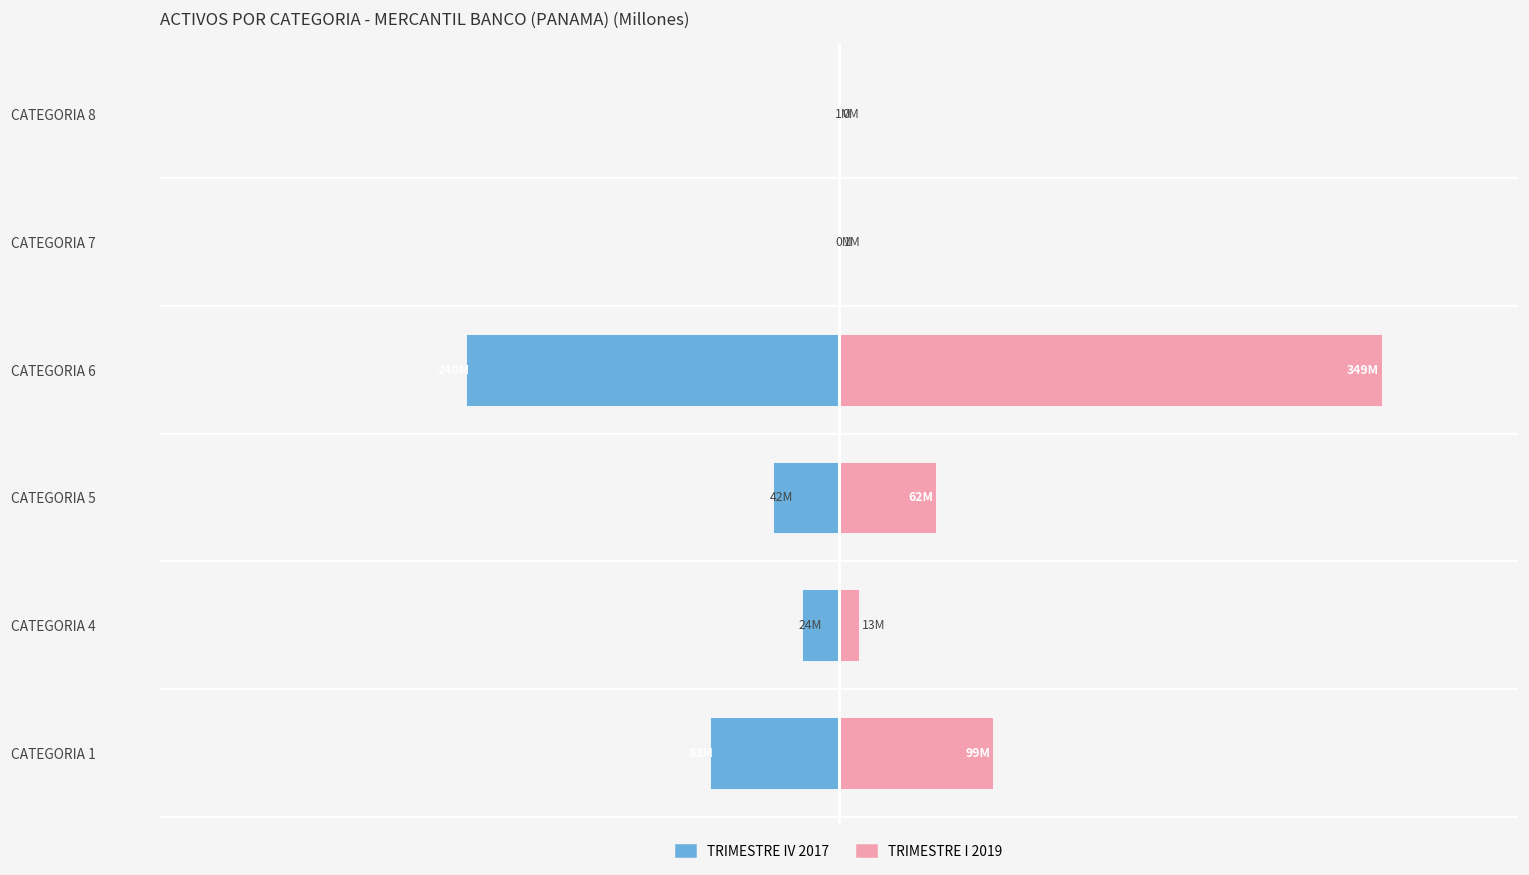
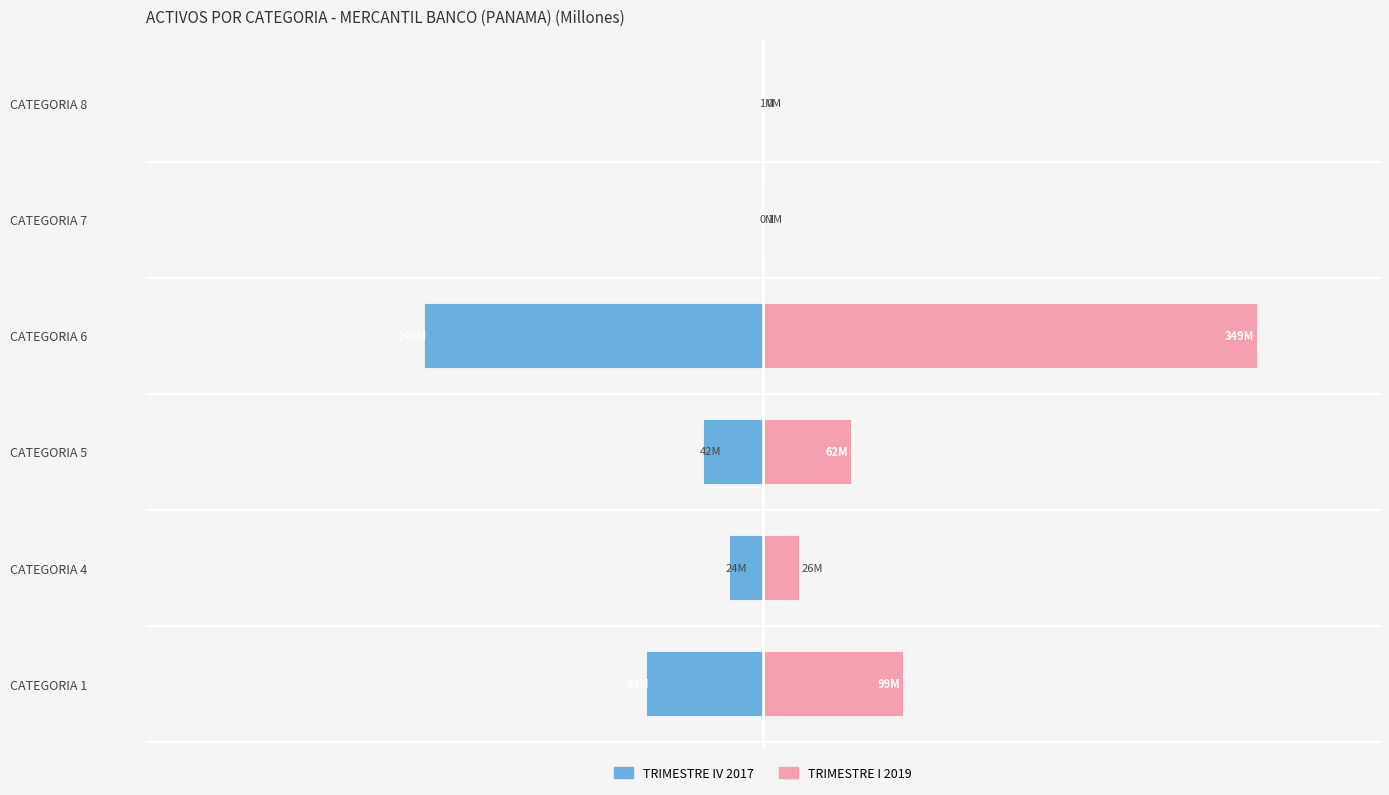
  {
    "TRIMESTRE I 2019": {
      "CATEGORIA 6": "349M",
      "CATEGORIA 5": "62M",
-     "CATEGORIA 4": "13M",
+     "CATEGORIA 4": "26M",
      "CATEGORIA 1": "99M"
    }
  }
